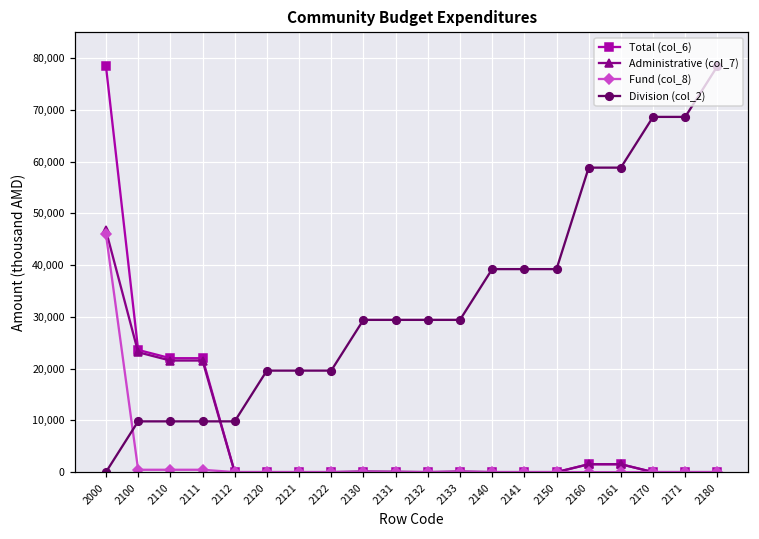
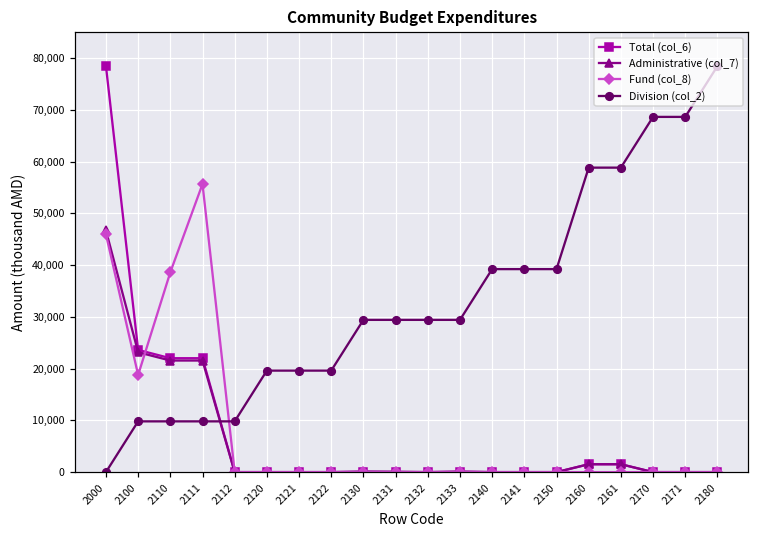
  {
    "Fund (col_8)": {
      "2000": "46,000",
-     "2100": "0",
-     "2110": "0",
-     "2111": "0",
+     "2100": "19,000",
+     "2110": "39,000",
+     "2111": "56,000",
      "2160": "0",
      "2161": "0"
    }
  }
